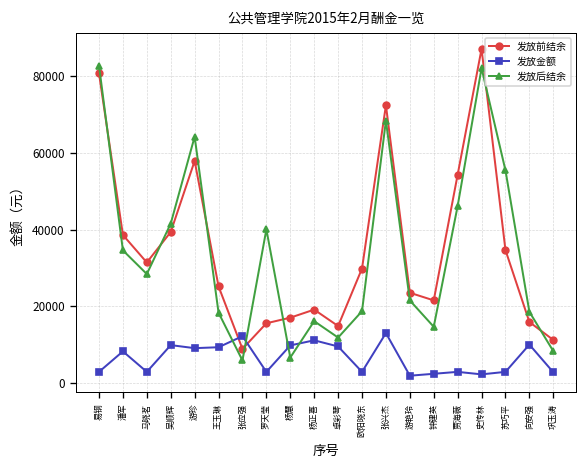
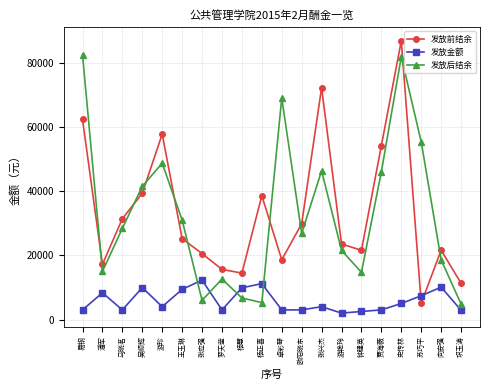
  {
    "发放前结余": {
-     "易钢": 81000,
-     "潘军": 39000,
+     "易钢": 62000,
+     "潘军": 17000,
      "马晓茗": 31000,
      "吴顺辉": 39000,
      "游珍": 58000,
      "王玉琳": 25000,
-     "张应强": 9000,
+     "张应强": 21000,
      "罗天莹": 16000,
-     "杨慧": 17000,
-     "杨正喜": 19000,
-     "卓彩琴": 15000,
+     "杨慧": 14000,
+     "杨正喜": 39000,
+     "卓彩琴": 19000,
      "欧阳晓东": 30000,
      "张兴杰": 72000,
      "游艳玲": 24000,
      "钟建英": 22000,
      "贾海薇": 54000,
      "史传林": 87000,
-     "苏巧平": 35000,
-     "向安强": 16000,
+     "苏巧平": 5000,
+     "向安强": 22000,
      "巩玉涛": 11000
    },
    "发放金额": {
      "易钢": 3000,
      "潘军": 8000,
      "马晓茗": 3000,
      "吴顺辉": 10000,
-     "游珍": 9000,
+     "游珍": 4000,
      "王玉琳": 9000,
      "张应强": 12000,
      "罗天莹": 3000,
      "杨慧": 10000,
      "杨正喜": 11000,
-     "卓彩琴": 10000,
+     "卓彩琴": 3000,
      "欧阳晓东": 3000,
-     "张兴杰": 13000,
+     "张兴杰": 4000,
      "游艳玲": 2000,
      "钟建英": 3000,
      "贾海薇": 3000,
-     "史传林": 2000,
-     "苏巧平": 3000,
+     "史传林": 5000,
+     "苏巧平": 7000,
      "向安强": 10000,
      "巩玉涛": 3000
    },
    "发放后结余": {
      "易钢": 83000,
-     "潘军": 35000,
+     "潘军": 15000,
      "马晓茗": 28000,
      "吴顺辉": 42000,
-     "游珍": 64000,
-     "王玉琳": 18000,
+     "游珍": 49000,
+     "王玉琳": 31000,
      "张应强": 6000,
-     "罗天莹": 40000,
+     "罗天莹": 13000,
      "杨慧": 7000,
-     "杨正喜": 16000,
-     "卓彩琴": 12000,
-     "欧阳晓东": 19000,
-     "张兴杰": 68000,
+     "杨正喜": 5000,
+     "卓彩琴": 69000,
+     "欧阳晓东": 27000,
+     "张兴杰": 46000,
      "游艳玲": 22000,
      "钟建英": 15000,
      "贾海薇": 46000,
      "史传林": 82000,
      "苏巧平": 55000,
      "向安强": 19000,
-     "巩玉涛": 8000
+     "巩玉涛": 5000
    }
  }
